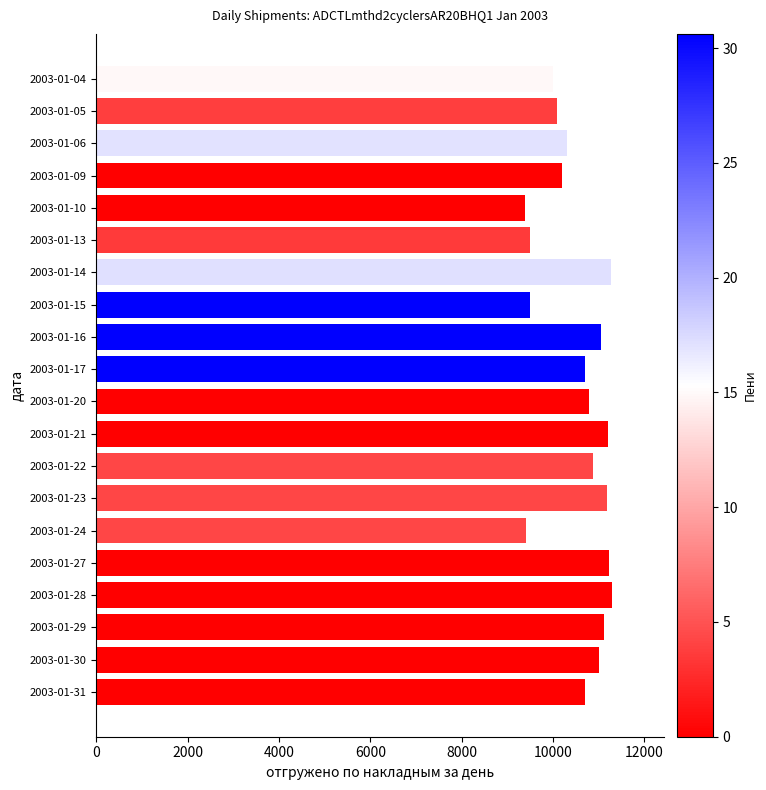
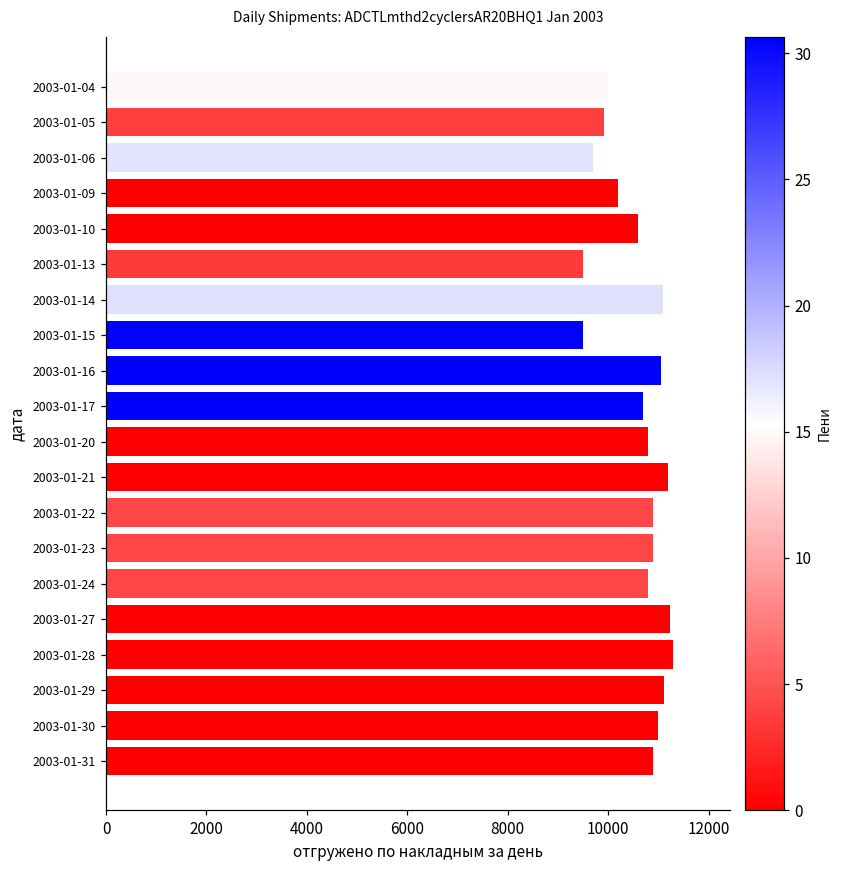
  {
    "2003-01-04": 10000,
-   "2003-01-05": 10100,
-   "2003-01-06": 10300,
+   "2003-01-05": 9900,
+   "2003-01-06": 9700,
    "2003-01-09": 10200,
-   "2003-01-10": 9400,
+   "2003-01-10": 10600,
    "2003-01-13": 9500,
-   "2003-01-14": 11300,
+   "2003-01-14": 11100,
    "2003-01-15": 9500,
    "2003-01-16": 11100,
    "2003-01-17": 10700,
    "2003-01-20": 10800,
    "2003-01-21": 11200,
    "2003-01-22": 10900,
-   "2003-01-23": 11200,
-   "2003-01-24": 9400,
+   "2003-01-23": 10900,
+   "2003-01-24": 10800,
    "2003-01-27": 11200,
    "2003-01-28": 11300,
    "2003-01-29": 11100,
    "2003-01-30": 11000,
-   "2003-01-31": 10700
+   "2003-01-31": 10900
  }
